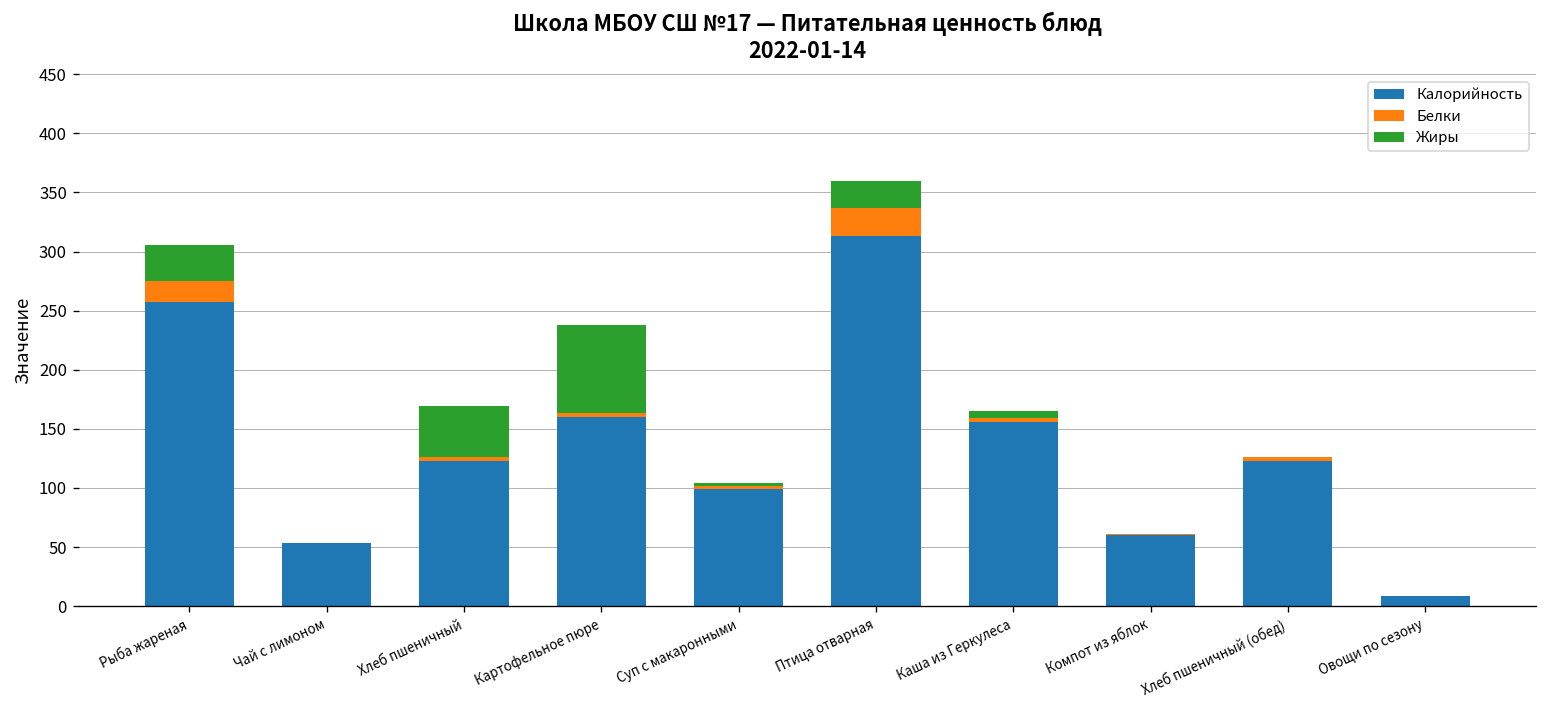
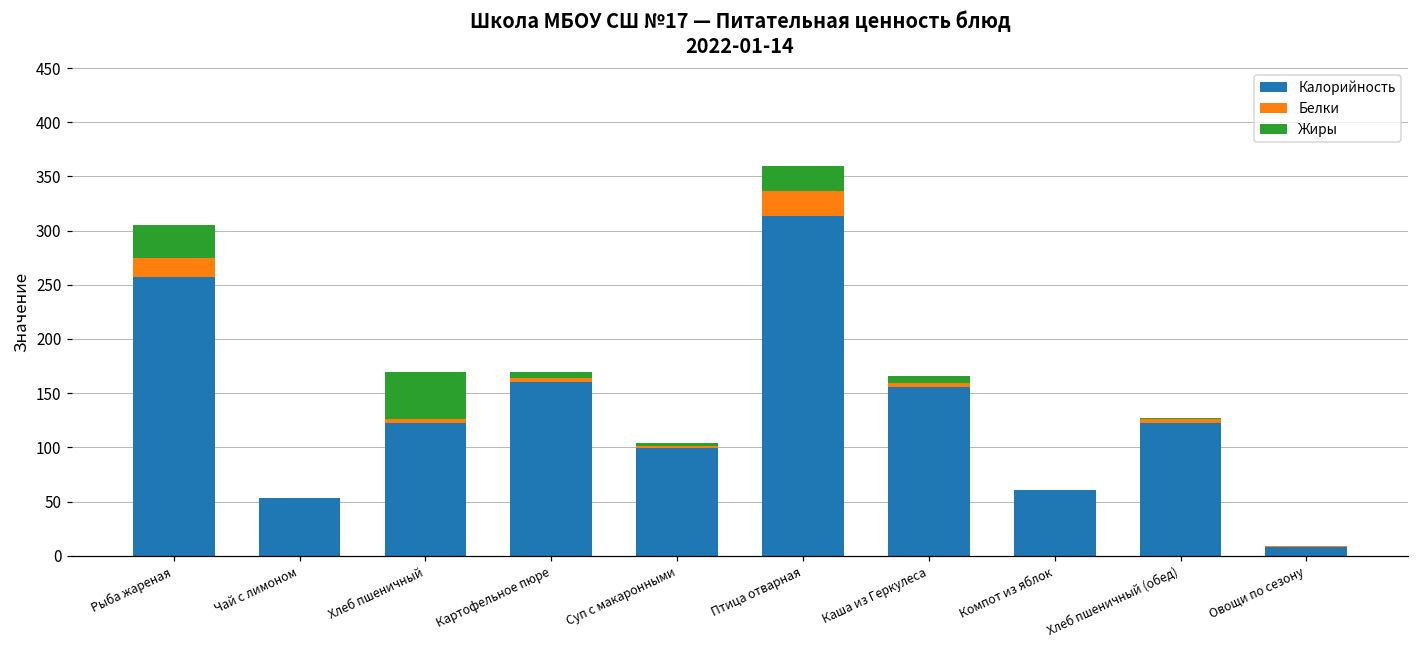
  {
    "Калорийность": {
      "Рыба жареная": 260,
      "Чай с лимоном": 50,
      "Хлеб пшеничный": 120,
      "Картофельное пюре": 160,
      "Суп с макаронными": 100,
      "Птица отварная": 310,
      "Каша из Геркулеса": 160,
      "Компот из яблок": 60,
      "Хлеб пшеничный (обед)": 120,
      "Овощи по сезону": 10
    },
    "Белки": {
      "Рыба жареная": 20,
      "Хлеб пшеничный": 0,
      "Картофельное пюре": 0,
      "Птица отварная": 20,
      "Каша из Геркулеса": 0,
      "Хлеб пшеничный (обед)": 0
    },
    "Жиры": {
      "Рыба жареная": 30,
      "Хлеб пшеничный": 40,
-     "Картофельное пюре": 70,
+     "Картофельное пюре": 10,
      "Птица отварная": 20,
      "Каша из Геркулеса": 10,
      "Компот из яблок": 0
    }
  }
